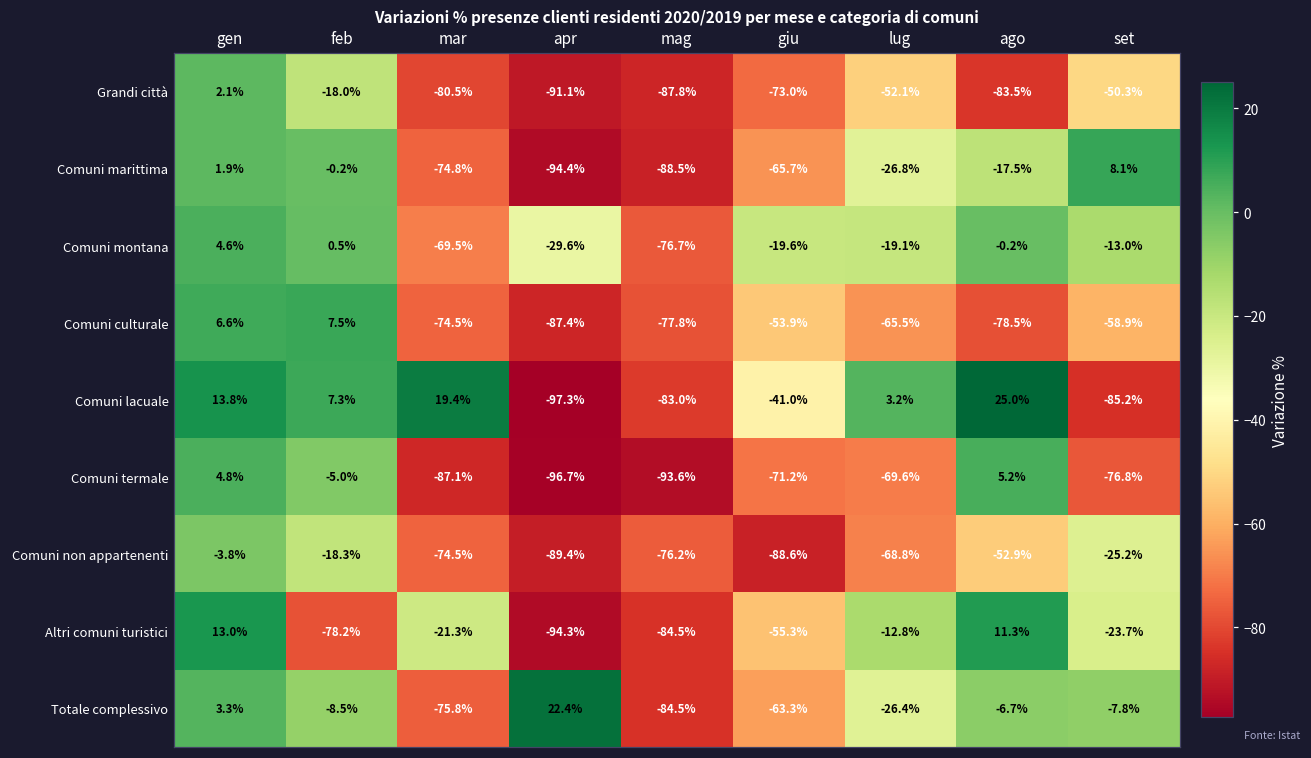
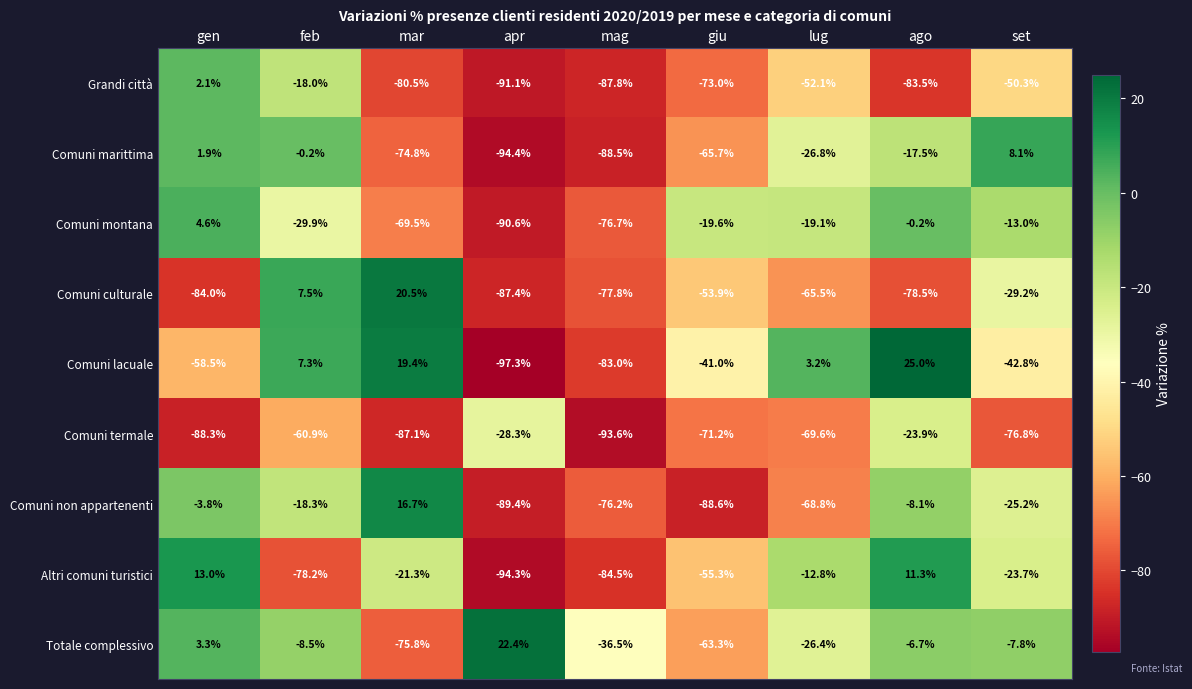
  {
    "Grandi città": {
      "gen": "2.1%",
      "feb": "-18.0%",
      "mar": "-80.5%",
      "apr": "-91.1%",
      "mag": "-87.8%",
      "giu": "-73.0%",
      "lug": "-52.1%",
      "ago": "-83.5%",
      "set": "-50.3%"
    },
    "Comuni marittima": {
      "gen": "1.9%",
      "feb": "-0.2%",
      "mar": "-74.8%",
      "apr": "-94.4%",
      "mag": "-88.5%",
      "giu": "-65.7%",
      "lug": "-26.8%",
      "ago": "-17.5%",
      "set": "8.1%"
    },
    "Comuni montana": {
      "gen": "4.6%",
-     "feb": "0.5%",
+     "feb": "-29.9%",
      "mar": "-69.5%",
-     "apr": "-29.6%",
+     "apr": "-90.6%",
      "mag": "-76.7%",
      "giu": "-19.6%",
      "lug": "-19.1%",
      "ago": "-0.2%",
      "set": "-13.0%"
    },
    "Comuni culturale": {
-     "gen": "6.6%",
+     "gen": "-84.0%",
      "feb": "7.5%",
-     "mar": "-74.5%",
+     "mar": "20.5%",
      "apr": "-87.4%",
      "mag": "-77.8%",
      "giu": "-53.9%",
      "lug": "-65.5%",
      "ago": "-78.5%",
-     "set": "-58.9%"
+     "set": "-29.2%"
    },
    "Comuni lacuale": {
-     "gen": "13.8%",
+     "gen": "-58.5%",
      "feb": "7.3%",
      "mar": "19.4%",
      "apr": "-97.3%",
      "mag": "-83.0%",
      "giu": "-41.0%",
      "lug": "3.2%",
      "ago": "25.0%",
-     "set": "-85.2%"
+     "set": "-42.8%"
    },
    "Comuni termale": {
-     "gen": "4.8%",
-     "feb": "-5.0%",
+     "gen": "-88.3%",
+     "feb": "-60.9%",
      "mar": "-87.1%",
-     "apr": "-96.7%",
+     "apr": "-28.3%",
      "mag": "-93.6%",
      "giu": "-71.2%",
      "lug": "-69.6%",
-     "ago": "5.2%",
+     "ago": "-23.9%",
      "set": "-76.8%"
    },
    "Comuni non appartenenti": {
      "gen": "-3.8%",
      "feb": "-18.3%",
-     "mar": "-74.5%",
+     "mar": "16.7%",
      "apr": "-89.4%",
      "mag": "-76.2%",
      "giu": "-88.6%",
      "lug": "-68.8%",
-     "ago": "-52.9%",
+     "ago": "-8.1%",
      "set": "-25.2%"
    },
    "Altri comuni turistici": {
      "gen": "13.0%",
      "feb": "-78.2%",
      "mar": "-21.3%",
      "apr": "-94.3%",
      "mag": "-84.5%",
      "giu": "-55.3%",
      "lug": "-12.8%",
      "ago": "11.3%",
      "set": "-23.7%"
    },
    "Totale complessivo": {
      "gen": "3.3%",
      "feb": "-8.5%",
      "mar": "-75.8%",
      "apr": "22.4%",
-     "mag": "-84.5%",
+     "mag": "-36.5%",
      "giu": "-63.3%",
      "lug": "-26.4%",
      "ago": "-6.7%",
      "set": "-7.8%"
    }
  }
